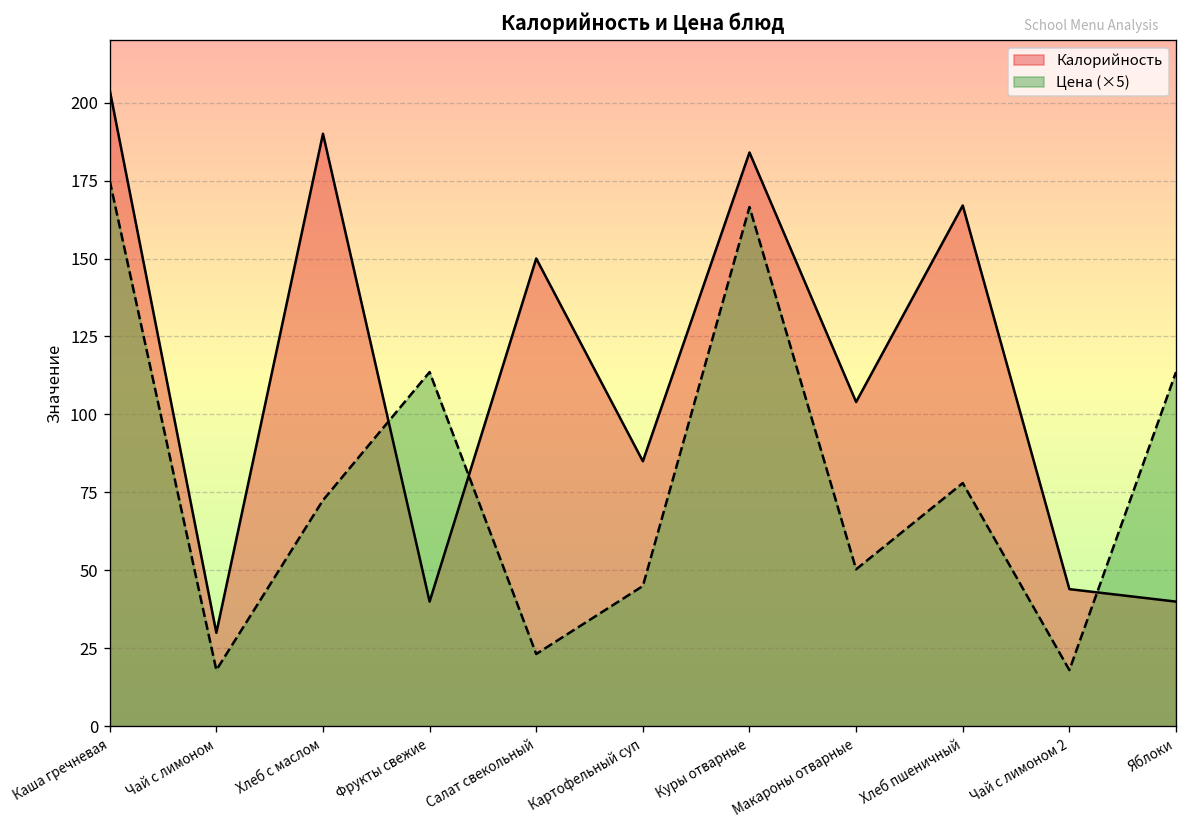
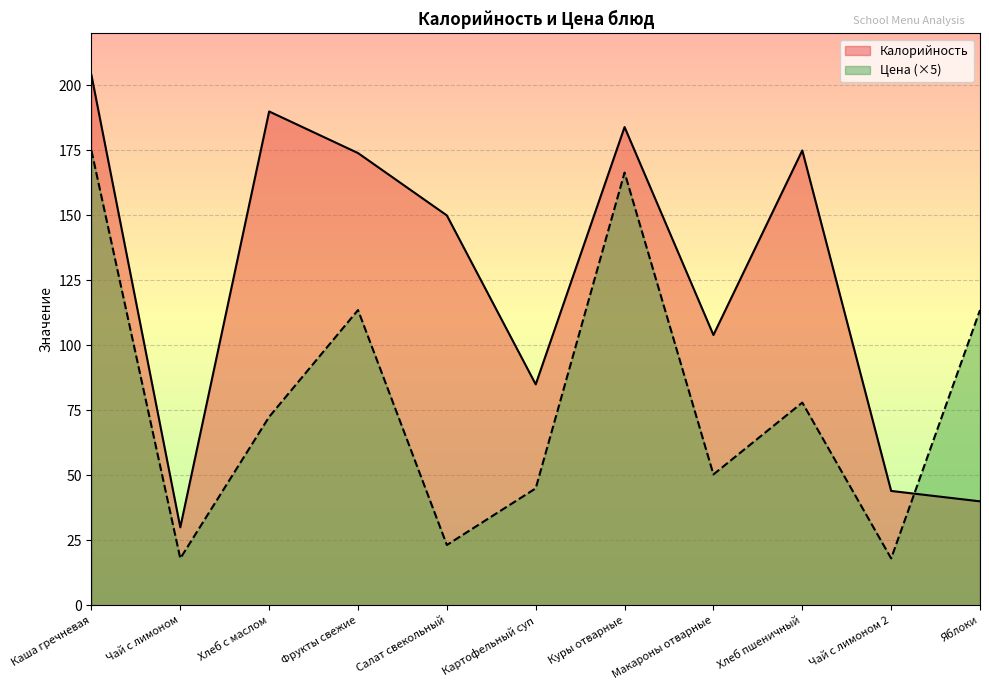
  {
    "Калорийность": {
      "Каша гречневая": 204,
      "Чай с лимоном": 30,
      "Хлеб с маслом": 190,
-     "Фрукты свежие": 40,
+     "Фрукты свежие": 174,
      "Салат свекольный": 150,
      "Картофельный суп": 85,
      "Куры отварные": 184,
      "Макароны отварные": 104,
-     "Хлеб пшеничный": 167,
+     "Хлеб пшеничный": 175,
      "Чай с лимоном 2": 44,
      "Яблоки": 40
    },
    "Цена (×5)": {
      "Каша гречневая": 175,
      "Чай с лимоном": 18,
      "Хлеб с маслом": 73,
      "Фрукты свежие": 114,
      "Салат свекольный": 23,
      "Картофельный суп": 45,
      "Куры отварные": 167,
      "Макароны отварные": 50,
      "Хлеб пшеничный": 78,
      "Чай с лимоном 2": 18,
      "Яблоки": 114
    }
  }
